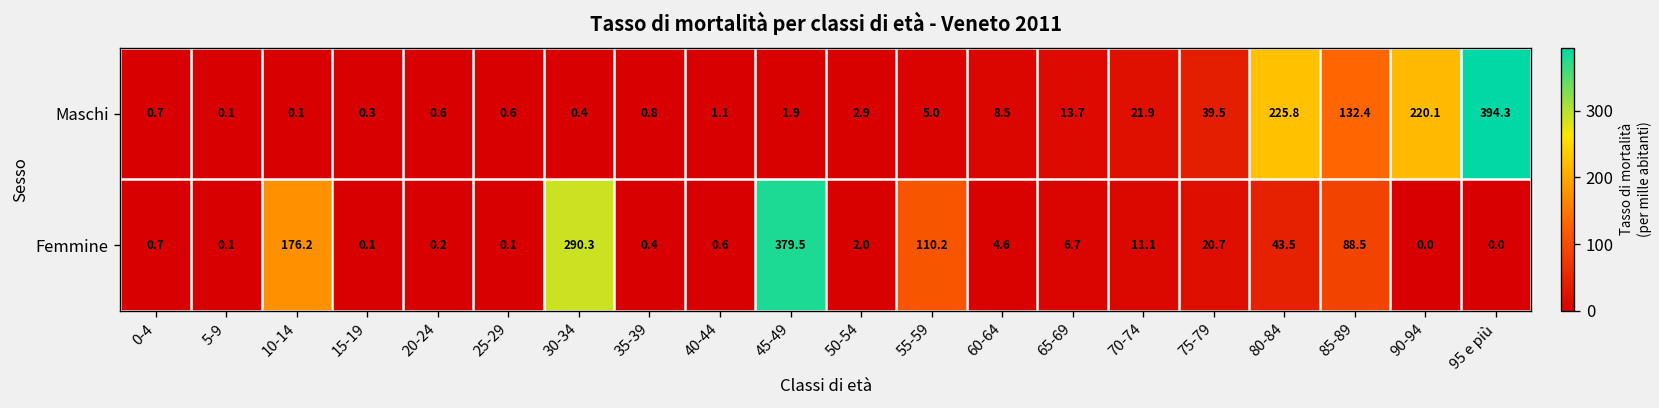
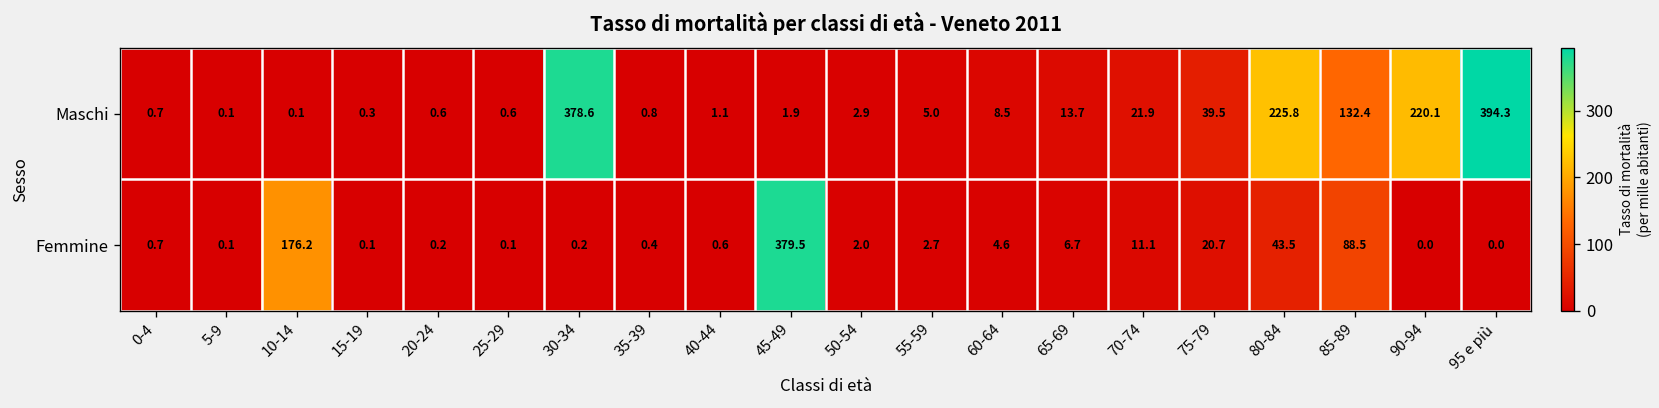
  {
    "Maschi": {
      "0-4": 0.7,
      "5-9": 0.1,
      "10-14": 0.1,
      "15-19": 0.3,
      "20-24": 0.6,
      "25-29": 0.6,
-     "30-34": 0.4,
+     "30-34": 378.6,
      "35-39": 0.8,
      "40-44": 1.1,
      "45-49": 1.9,
      "50-54": 2.9,
      "55-59": 5.0,
      "60-64": 8.5,
      "65-69": 13.7,
      "70-74": 21.9,
      "75-79": 39.5,
      "80-84": 225.8,
      "85-89": 132.4,
      "90-94": 220.1,
      "95 e più": 394.3
    },
    "Femmine": {
      "0-4": 0.7,
      "5-9": 0.1,
      "10-14": 176.2,
      "15-19": 0.1,
      "20-24": 0.2,
      "25-29": 0.1,
-     "30-34": 290.3,
+     "30-34": 0.2,
      "35-39": 0.4,
      "40-44": 0.6,
      "45-49": 379.5,
      "50-54": 2.0,
-     "55-59": 110.2,
+     "55-59": 2.7,
      "60-64": 4.6,
      "65-69": 6.7,
      "70-74": 11.1,
      "75-79": 20.7,
      "80-84": 43.5,
      "85-89": 88.5,
      "90-94": 0.0,
      "95 e più": 0.0
    }
  }
